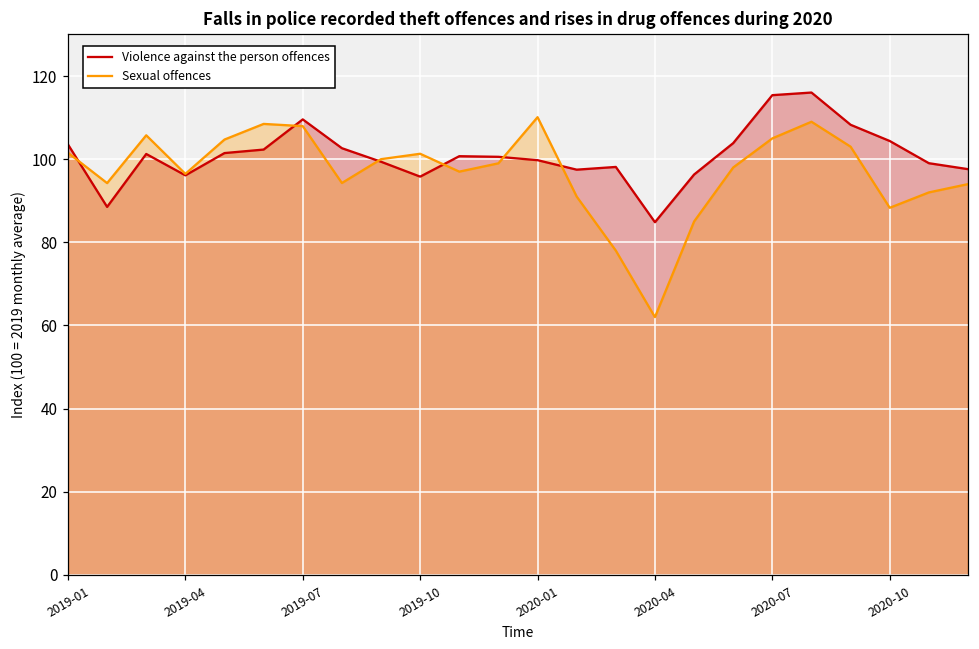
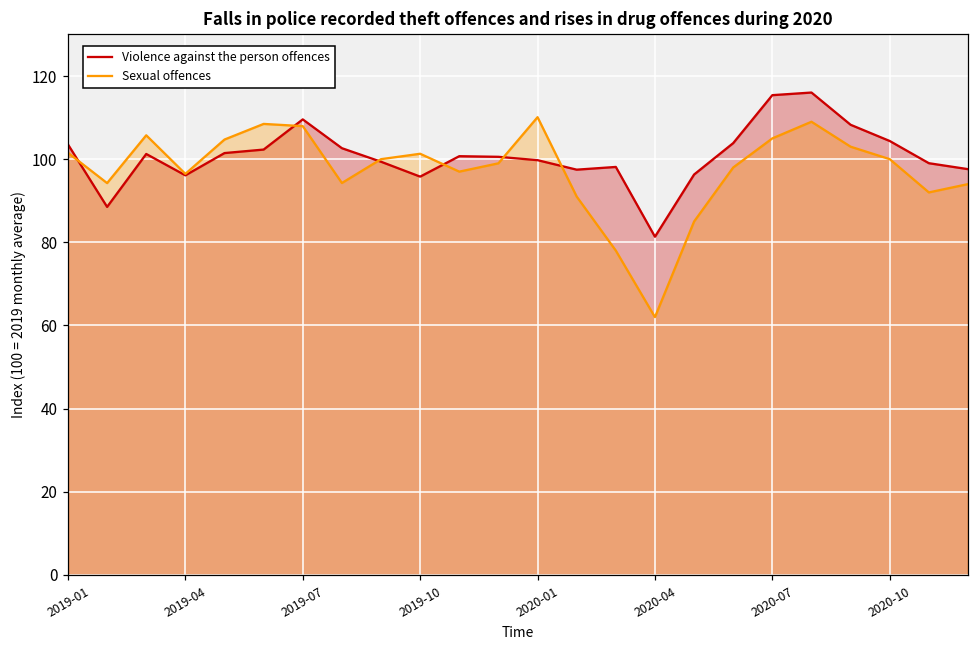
  {
    "Violence against the person offences": {
      "2019-01": 104,
      "2019-07": 110,
      "2019-10": 96,
      "2020-01": 100,
-     "2020-04": 85,
+     "2020-04": 81,
      "2020-07": 115,
      "2020-10": 104
    },
    "Sexual offences": {
      "2019-01": 102,
      "2019-07": 108,
      "2019-10": 101,
      "2020-01": 110,
      "2020-04": 62,
      "2020-07": 105,
-     "2020-10": 88
+     "2020-10": 100
    }
  }
